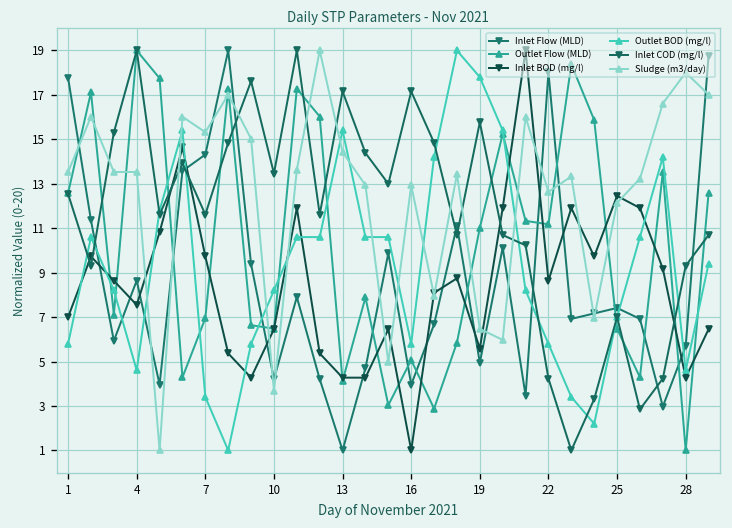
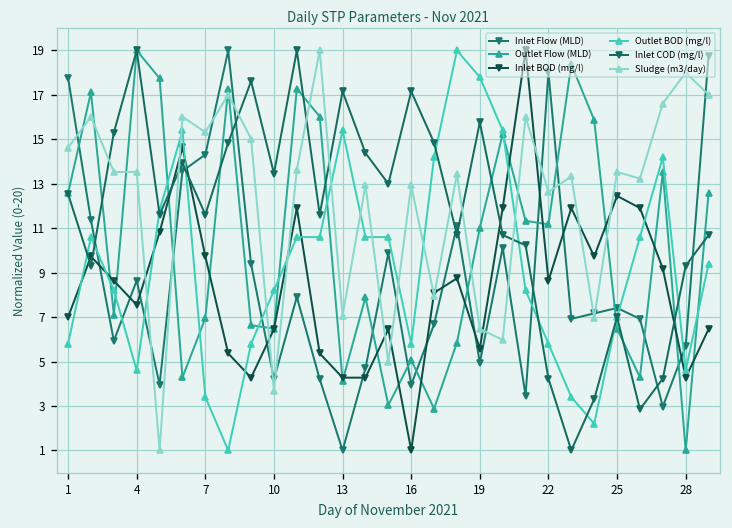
  {
    "Sludge (m3/day)": {
-     "1": 13.5,
+     "1": 14.6,
      "4": 13.5,
      "7": 15.3,
      "10": 3.7,
-     "13": 14.4,
+     "13": 7.1,
      "16": 12.9,
      "19": 6.5,
      "22": 12.6,
-     "25": 12.1
+     "25": 13.5
    }
  }
